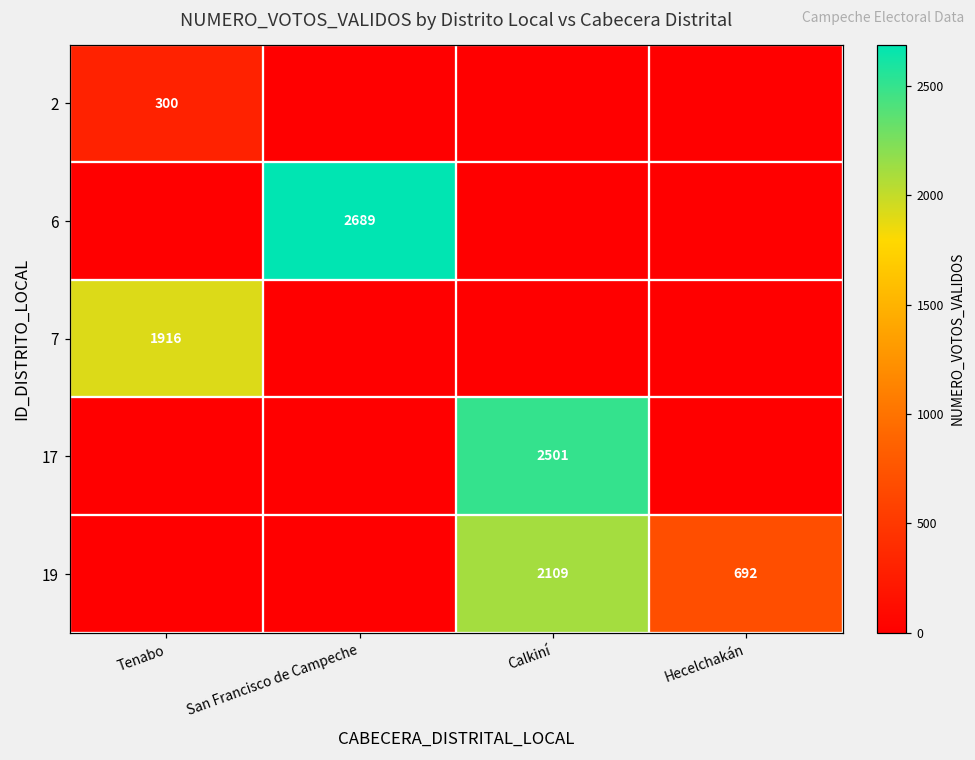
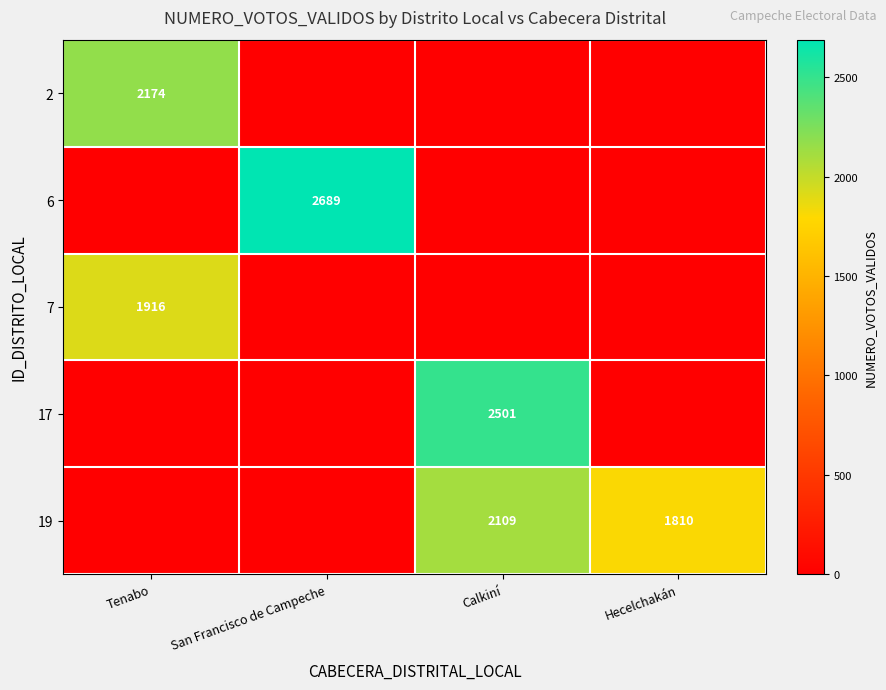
  {
    "2": {
-     "Tenabo": 300
+     "Tenabo": 2174
    },
    "6": {
      "San Francisco de Campeche": 2689
    },
    "7": {
      "Tenabo": 1916
    },
    "17": {
      "Calkiní": 2501
    },
    "19": {
      "Calkiní": 2109,
-     "Hecelchakán": 692
+     "Hecelchakán": 1810
    }
  }
